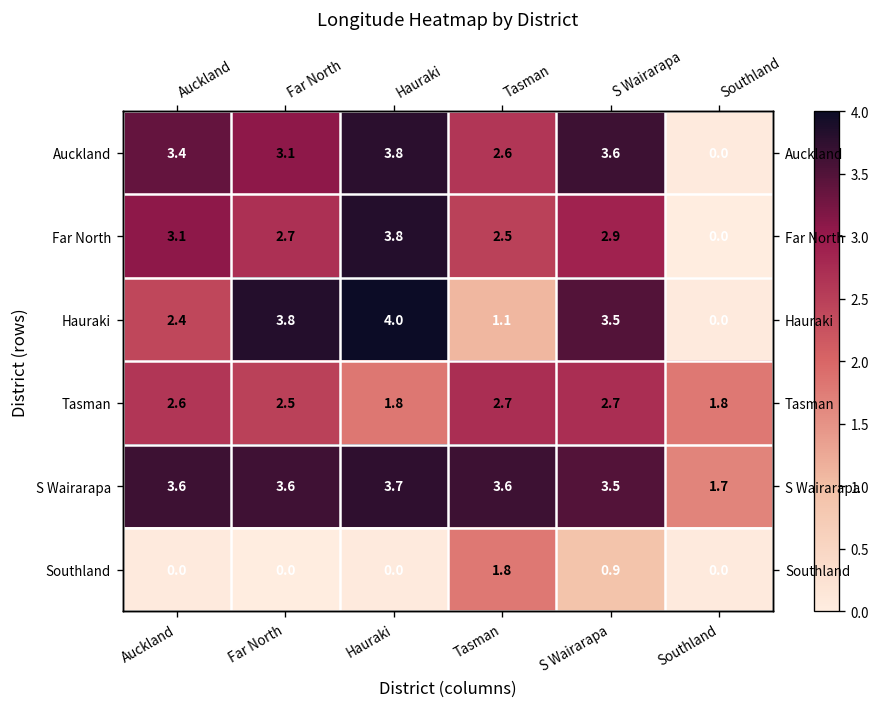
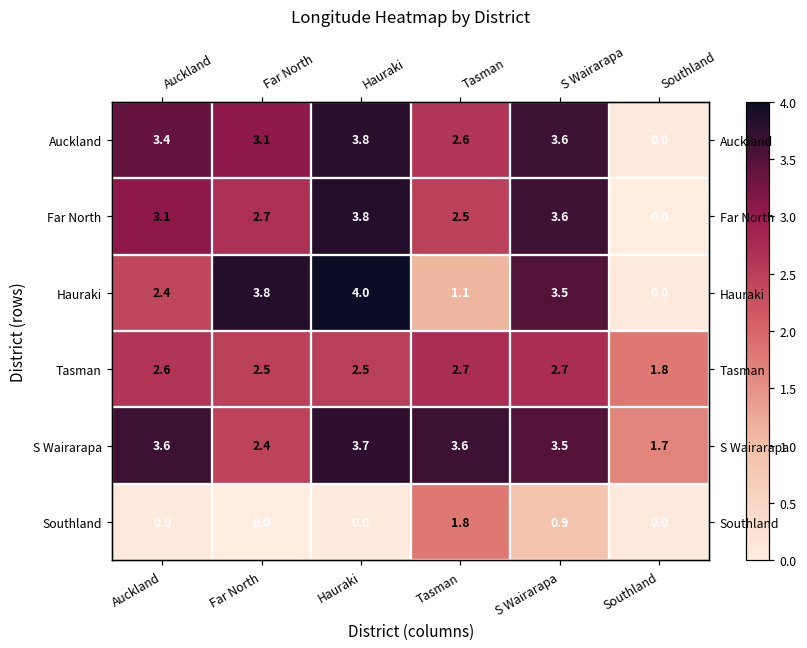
  {
    "Auckland": {
      "Auckland": 3.4,
      "Far North": 3.1,
      "Hauraki": 3.8,
      "Tasman": 2.6,
      "S Wairarapa": 3.6
    },
    "Far North": {
      "Auckland": 3.1,
      "Far North": 2.7,
      "Hauraki": 3.8,
      "Tasman": 2.5,
-     "S Wairarapa": 2.9
+     "S Wairarapa": 3.6
    },
    "Hauraki": {
      "Auckland": 2.4,
      "Far North": 3.8,
      "Hauraki": 4.0,
      "Tasman": 1.1,
      "S Wairarapa": 3.5
    },
    "Tasman": {
      "Auckland": 2.6,
      "Far North": 2.5,
-     "Hauraki": 1.8,
+     "Hauraki": 2.5,
      "Tasman": 2.7,
      "S Wairarapa": 2.7,
      "Southland": 1.8
    },
    "S Wairarapa": {
      "Auckland": 3.6,
-     "Far North": 3.6,
+     "Far North": 2.4,
      "Hauraki": 3.7,
      "Tasman": 3.6,
      "S Wairarapa": 3.5,
      "Southland": 1.7
    },
    "Southland": {
      "Tasman": 1.8,
      "S Wairarapa": 0.9
    }
  }
